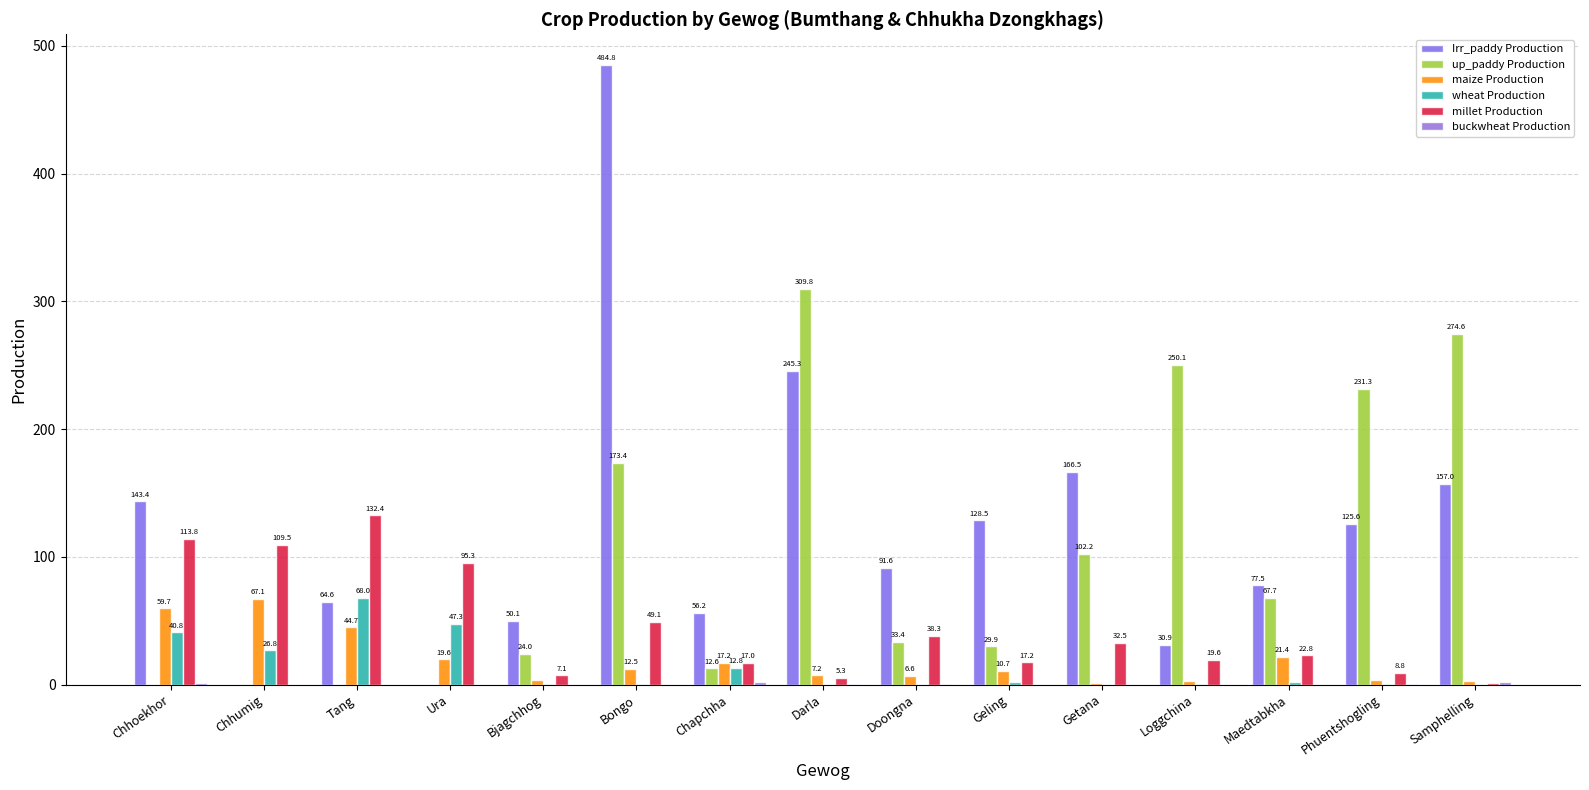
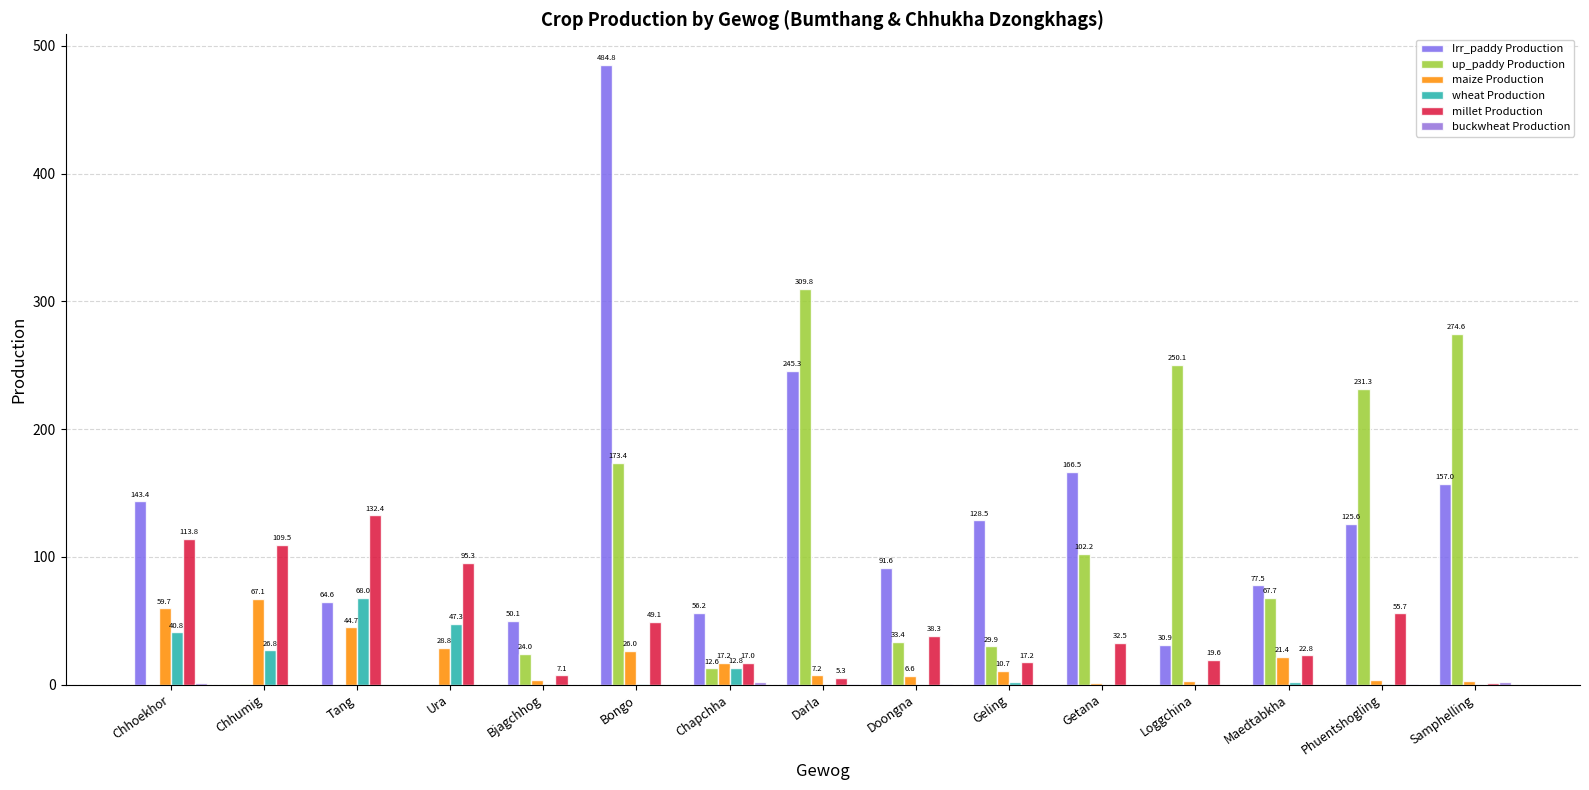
  {
    "up_paddy Production": {
      "Bjagchhog": 24.0,
      "Bongo": 173.4,
      "Chapchha": 12.6,
      "Darla": 309.8,
      "Doongna": 33.4,
      "Geling": 29.9,
      "Getana": 102.2,
      "Loggchina": 250.1,
      "Maedtabkha": 67.7,
      "Phuentshogling": 231.3,
      "Samphelling": 274.6
    },
    "maize Production": {
      "Chhoekhor": 59.7,
      "Chhumig": 67.1,
      "Tang": 44.7,
-     "Ura": 19.6,
-     "Bongo": 12.5,
+     "Ura": 28.8,
+     "Bongo": 26.0,
      "Chapchha": 17.2,
      "Darla": 7.2,
      "Doongna": 6.6,
      "Geling": 10.7,
      "Maedtabkha": 21.4
    },
    "wheat Production": {
      "Chhoekhor": 40.8,
      "Chhumig": 26.8,
      "Tang": 68.0,
      "Ura": 47.3,
      "Chapchha": 12.8
    },
    "millet Production": {
      "Chhoekhor": 113.8,
      "Chhumig": 109.5,
      "Tang": 132.4,
      "Ura": 95.3,
      "Bjagchhog": 7.1,
      "Bongo": 49.1,
      "Chapchha": 17.0,
      "Darla": 5.3,
      "Doongna": 38.3,
      "Geling": 17.2,
      "Getana": 32.5,
      "Loggchina": 19.6,
      "Maedtabkha": 22.8,
-     "Phuentshogling": 8.8
+     "Phuentshogling": 55.7
    }
  }
